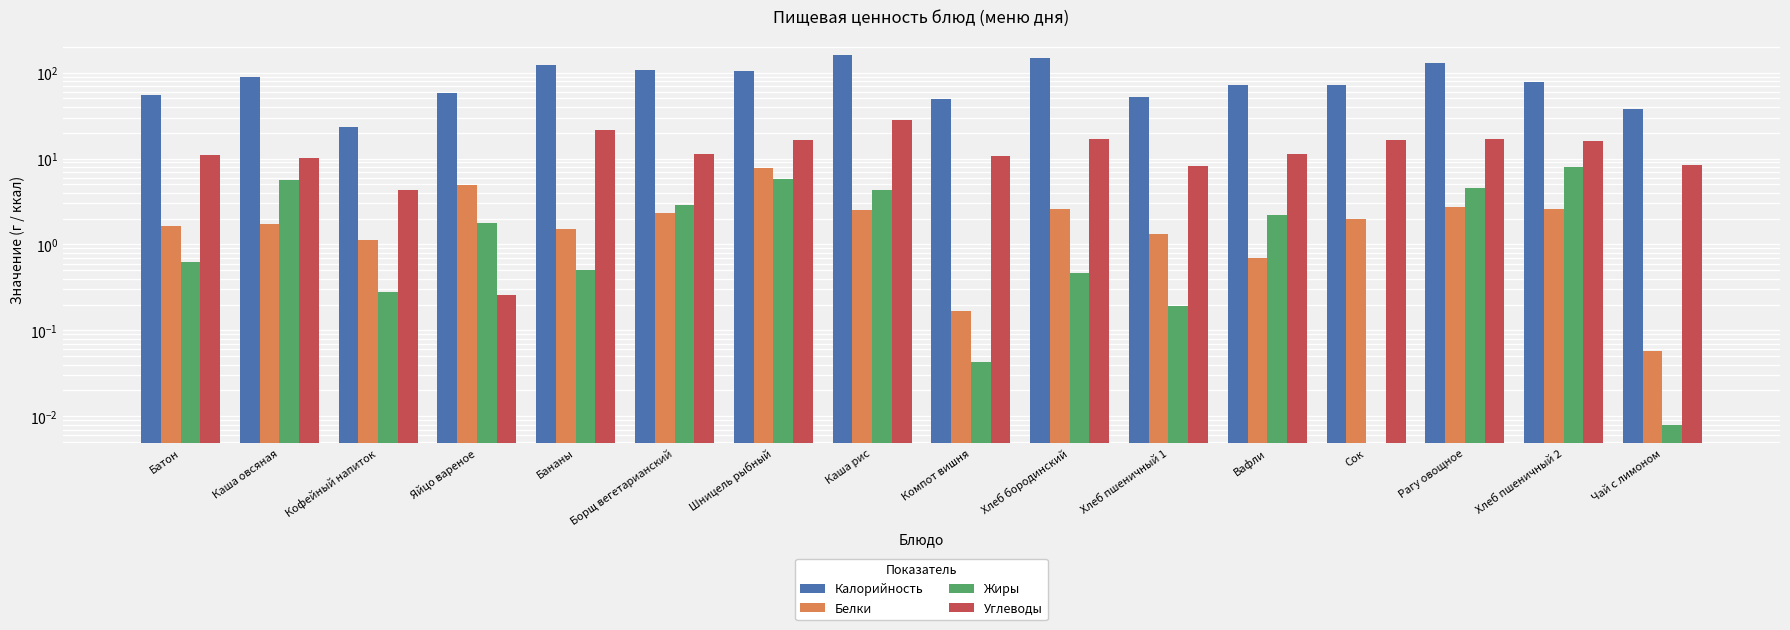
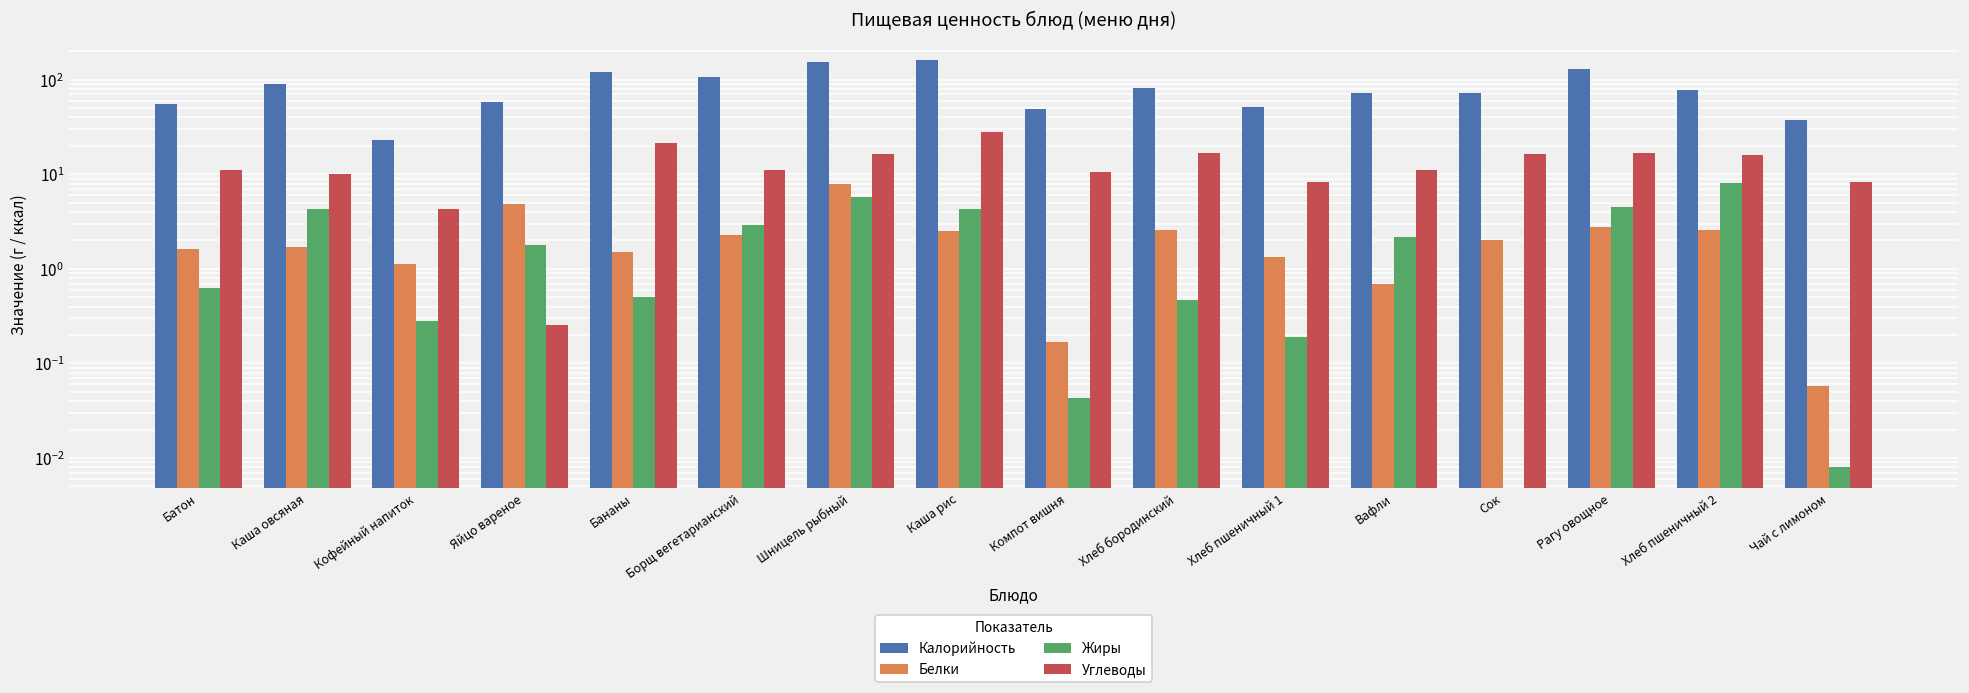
  {
    "Калорийность": {
      "Батон": 60,
      "Каша овсяная": 90,
      "Кофейный напиток": 23,
      "Яйцо вареное": 60,
      "Бананы": 120,
      "Борщ вегетарианский": 110,
-     "Шницель рыбный": 100,
+     "Шницель рыбный": 150,
      "Каша рис": 160,
      "Компот вишня": 50,
-     "Хлеб бородинский": 150,
+     "Хлеб бородинский": 80,
      "Хлеб пшеничный 1": 50,
      "Вафли": 70,
      "Сок": 70,
      "Рагу овощное": 130,
      "Хлеб пшеничный 2": 80,
      "Чай с лимоном": 40
    },
    "Жиры": {
      "Батон": 0.6,
-     "Каша овсяная": 6,
+     "Каша овсяная": 4,
      "Кофейный напиток": 0.28,
      "Яйцо вареное": 1.8,
      "Бананы": 0.5,
      "Борщ вегетарианский": 3,
      "Шницель рыбный": 6,
      "Каша рис": 4,
      "Компот вишня": 0.04,
      "Хлеб бородинский": 0.5,
      "Хлеб пшеничный 1": 0.19,
      "Вафли": 2.2,
      "Рагу овощное": 5,
      "Хлеб пшеничный 2": 8,
      "Чай с лимоном": 0.008
    }
  }
